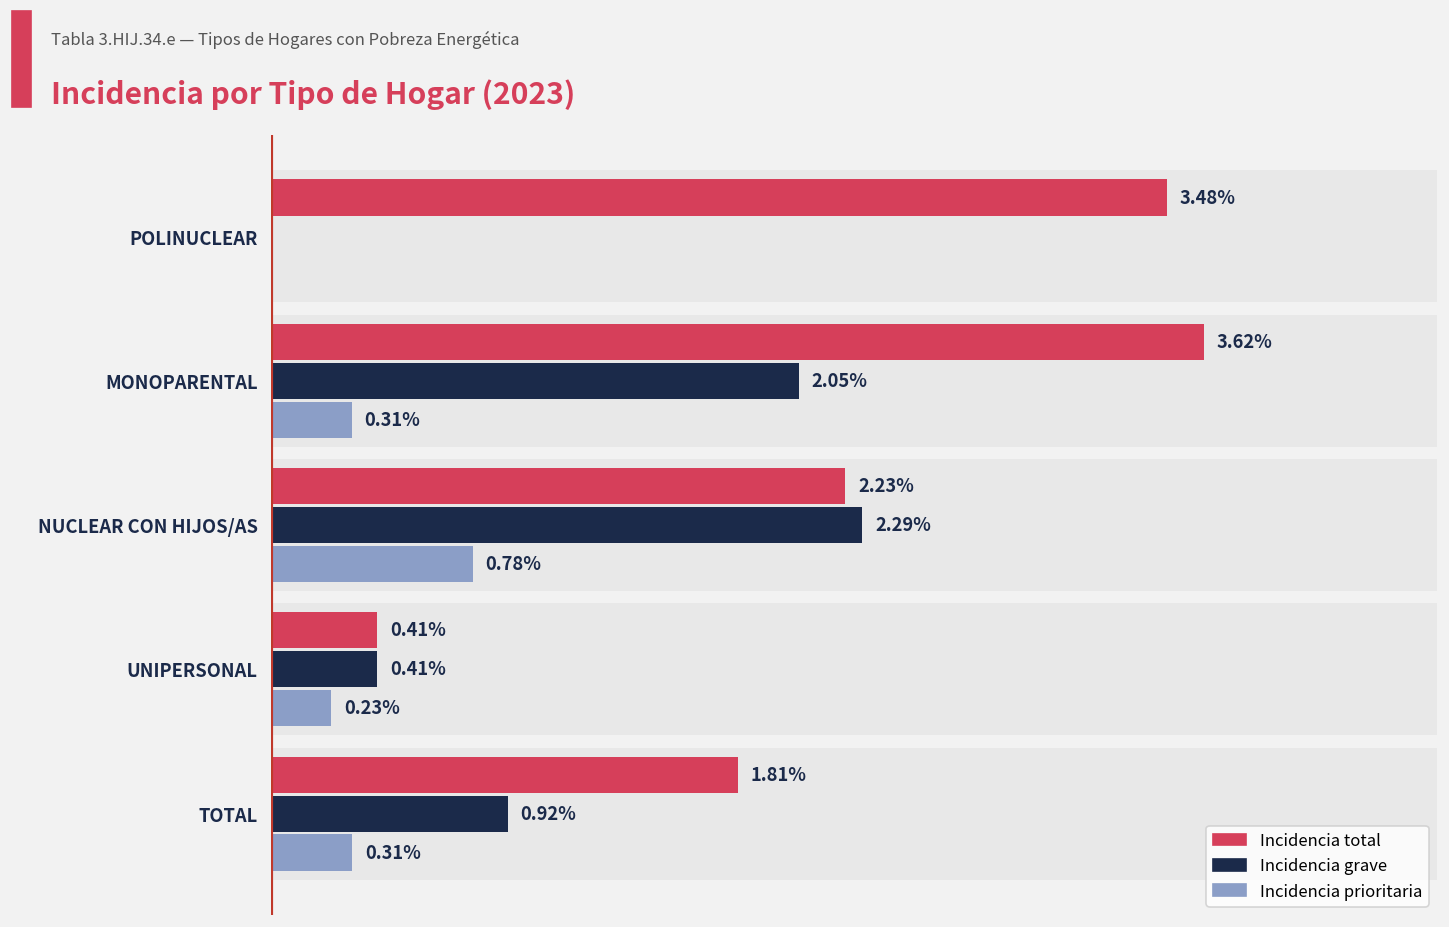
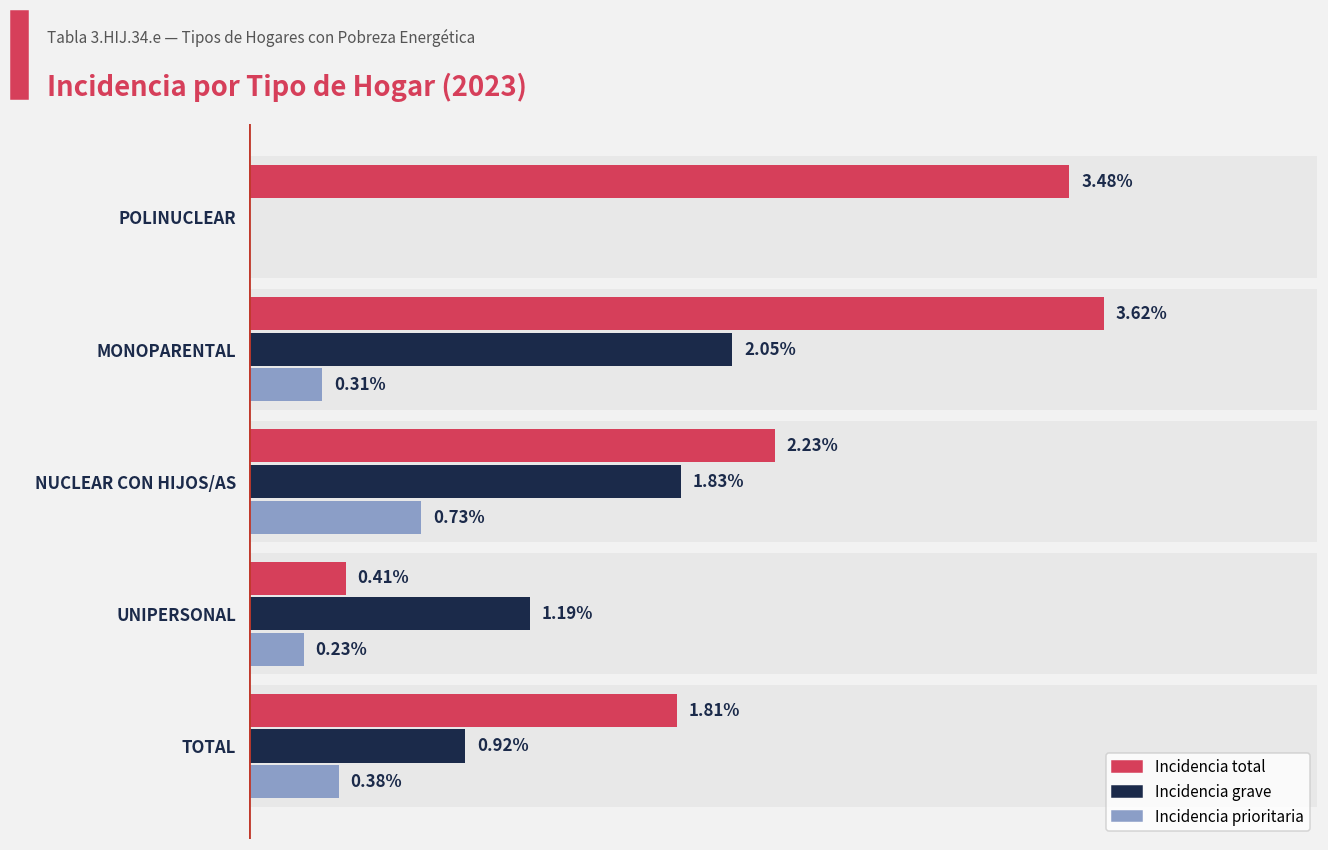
  {
    "Incidencia grave": {
-     "NUCLEAR CON HIJOS/AS": "2.29%",
-     "UNIPERSONAL": "0.41%"
+     "NUCLEAR CON HIJOS/AS": "1.83%",
+     "UNIPERSONAL": "1.19%"
    },
    "Incidencia prioritaria": {
-     "NUCLEAR CON HIJOS/AS": "0.78%",
-     "TOTAL": "0.31%"
+     "NUCLEAR CON HIJOS/AS": "0.73%",
+     "TOTAL": "0.38%"
    }
  }
